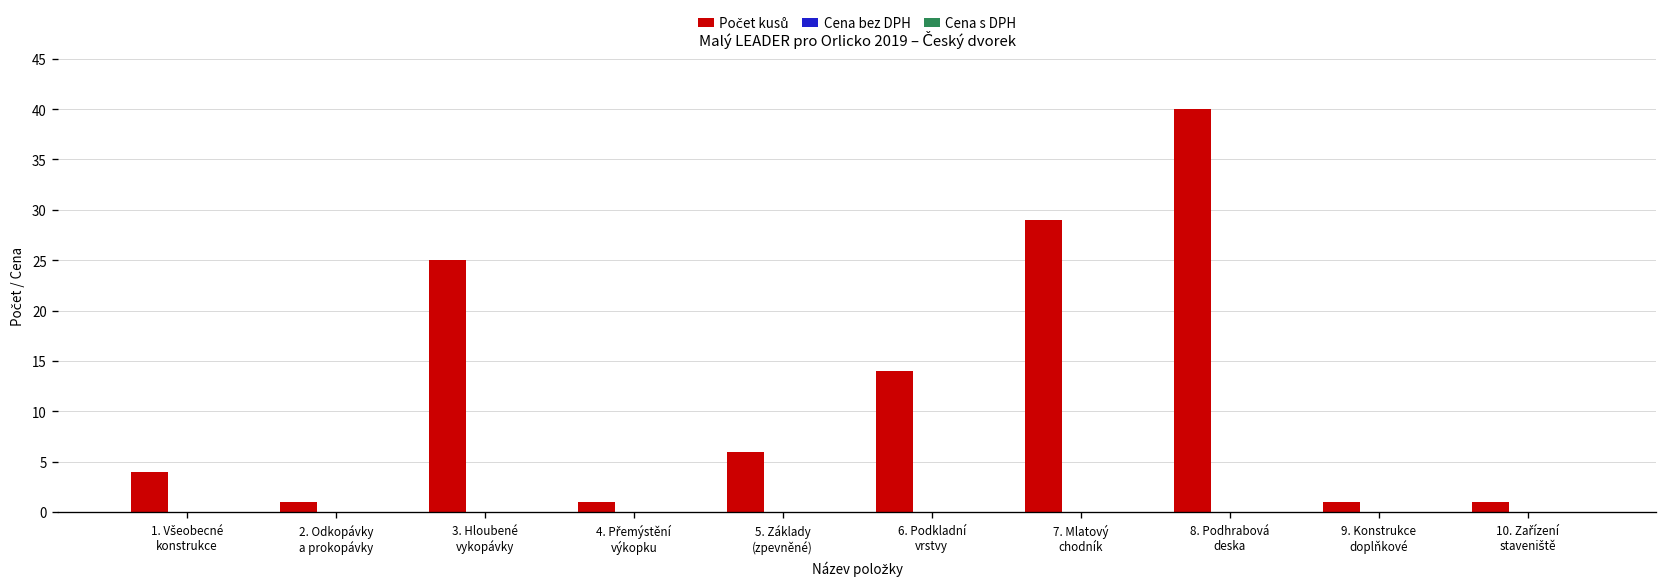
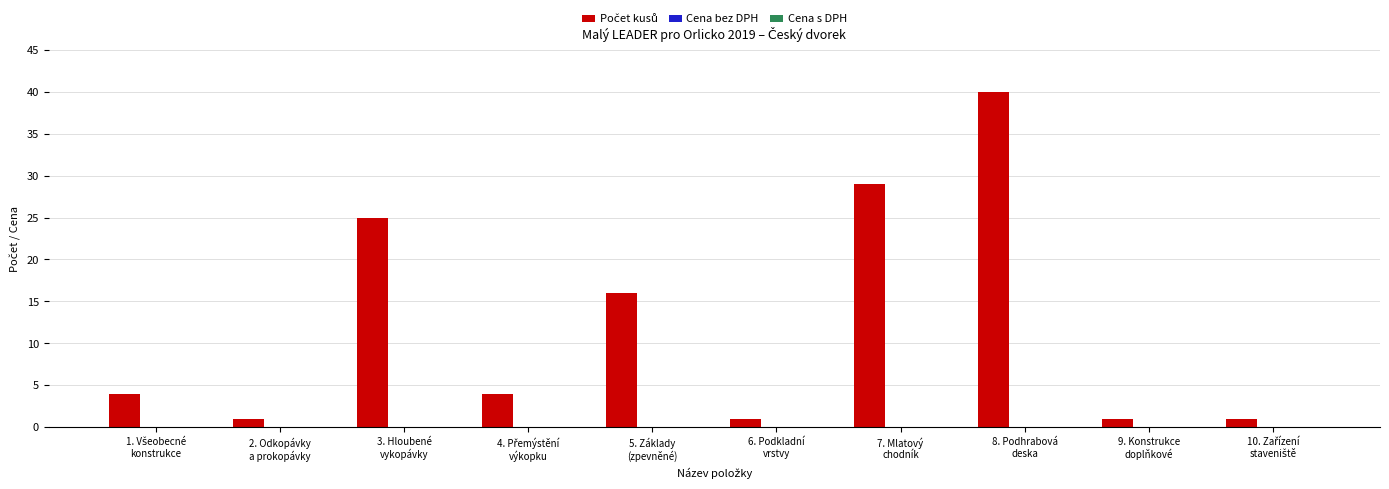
  {
    "Počet kusů": {
      "1. Všeobecné konstrukce": 4,
      "2. Odkopávky a prokopávky": 1,
      "3. Hloubené vykopávky": 25,
-     "4. Přemýstění výkopku": 1,
-     "5. Základy (zpevněné)": 6,
-     "6. Podkladní vrstvy": 14,
+     "4. Přemýstění výkopku": 4,
+     "5. Základy (zpevněné)": 16,
+     "6. Podkladní vrstvy": 1,
      "7. Mlatový chodník": 29,
      "8. Podhrabová deska": 40,
      "9. Konstrukce doplňkové": 1,
      "10. Zařízení staveniště": 1
    },
    "Cena bez DPH": {
      "1. Všeobecné konstrukce": 0,
      "2. Odkopávky a prokopávky": 0,
      "3. Hloubené vykopávky": 0,
      "4. Přemýstění výkopku": 0,
      "5. Základy (zpevněné)": 0,
      "6. Podkladní vrstvy": 0,
      "7. Mlatový chodník": 0,
      "8. Podhrabová deska": 0,
      "9. Konstrukce doplňkové": 0,
      "10. Zařízení staveniště": 0
    },
    "Cena s DPH": {
      "1. Všeobecné konstrukce": 0,
      "2. Odkopávky a prokopávky": 0,
      "3. Hloubené vykopávky": 0,
      "4. Přemýstění výkopku": 0,
      "5. Základy (zpevněné)": 0,
      "6. Podkladní vrstvy": 0,
      "7. Mlatový chodník": 0,
      "8. Podhrabová deska": 0,
      "9. Konstrukce doplňkové": 0,
      "10. Zařízení staveniště": 0
    }
  }
